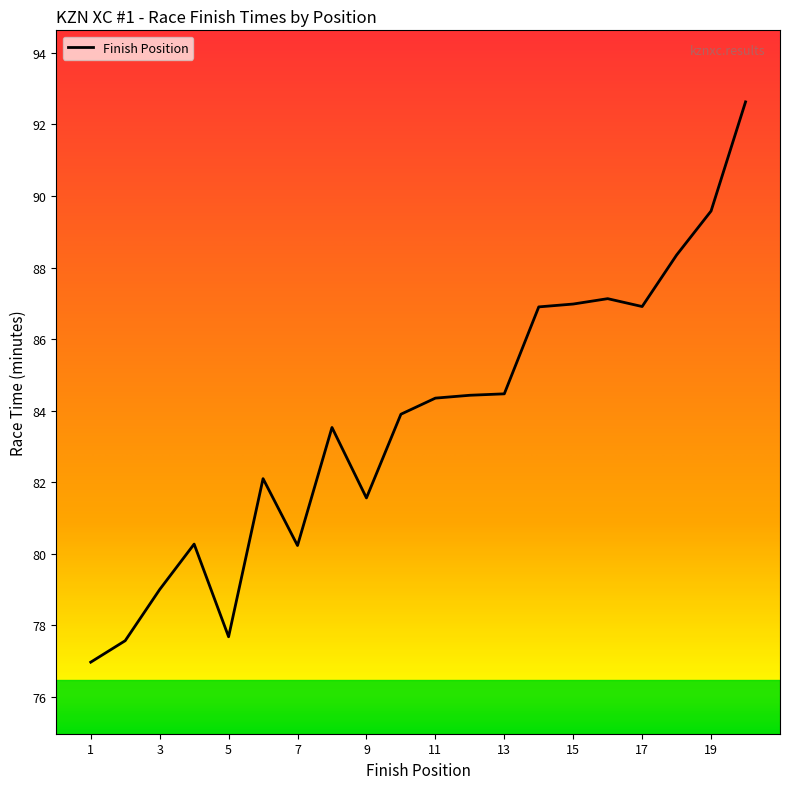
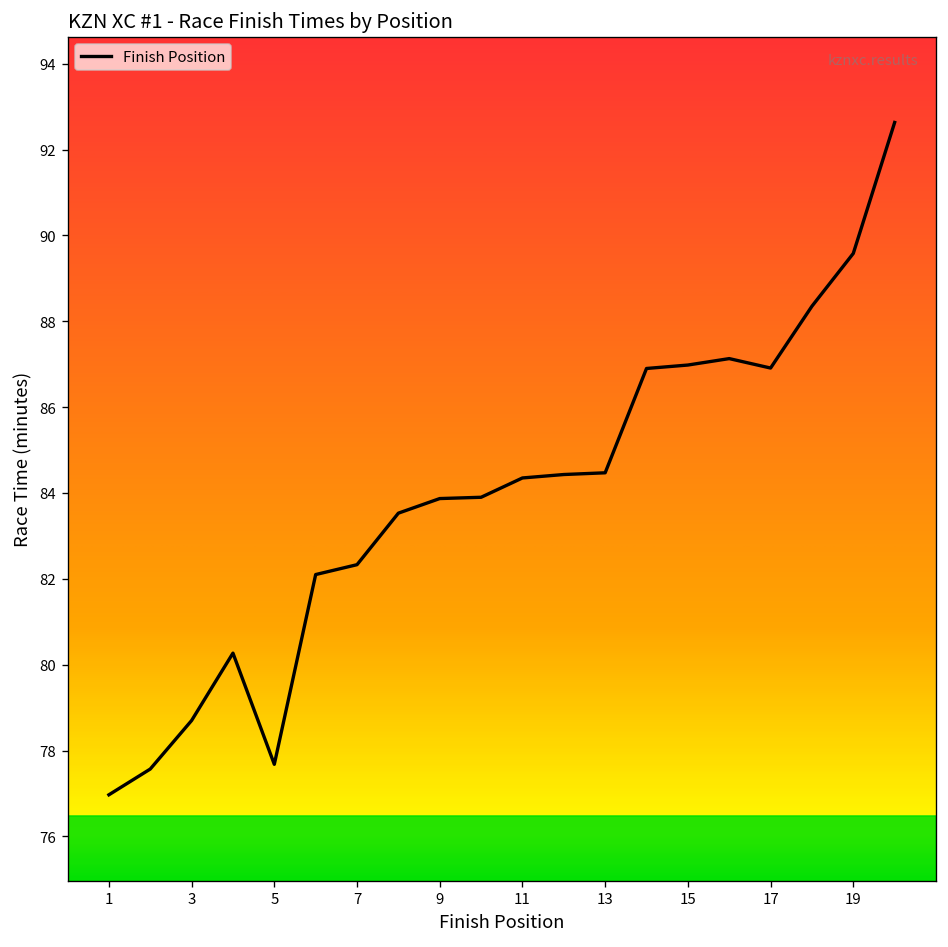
  {
    "1": 77.0,
-   "3": 79.0,
+   "3": 78.7,
    "5": 77.7,
-   "7": 80.2,
-   "9": 81.6,
+   "7": 82.3,
+   "9": 83.9,
    "11": 84.4,
    "13": 84.5,
    "15": 87.0,
    "17": 86.9,
    "19": 89.6
  }
